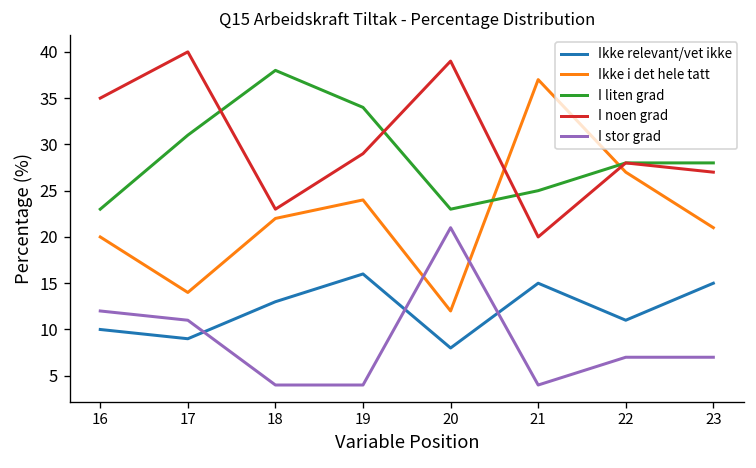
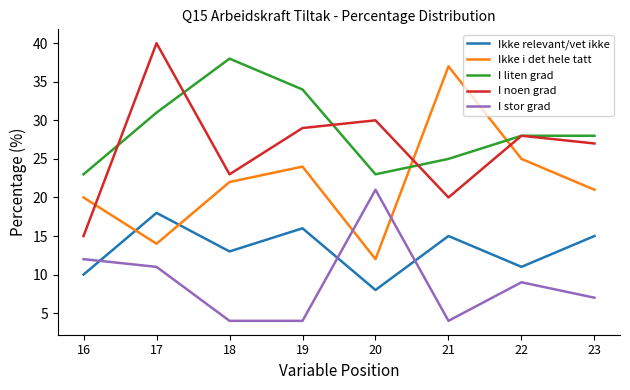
  {
    "Ikke relevant/vet ikke": {
      "16": 10,
-     "17": 9,
+     "17": 18,
      "18": 13,
      "19": 16,
      "20": 8,
      "21": 15,
      "22": 11,
      "23": 15
    },
    "Ikke i det hele tatt": {
      "16": 20,
      "17": 14,
      "18": 22,
      "19": 24,
      "20": 12,
      "21": 37,
-     "22": 27,
+     "22": 25,
      "23": 21
    },
    "I liten grad": {
      "16": 23,
      "17": 31,
      "18": 38,
      "19": 34,
      "20": 23,
      "21": 25,
      "23": 28
    },
    "I noen grad": {
-     "16": 35,
+     "16": 15,
      "17": 40,
      "18": 23,
      "19": 29,
-     "20": 39,
+     "20": 30,
      "21": 20,
      "23": 27
    },
    "I stor grad": {
      "16": 12,
      "17": 11,
      "18": 4,
      "19": 4,
      "20": 21,
      "21": 4,
-     "22": 7,
+     "22": 9,
      "23": 7
    }
  }
